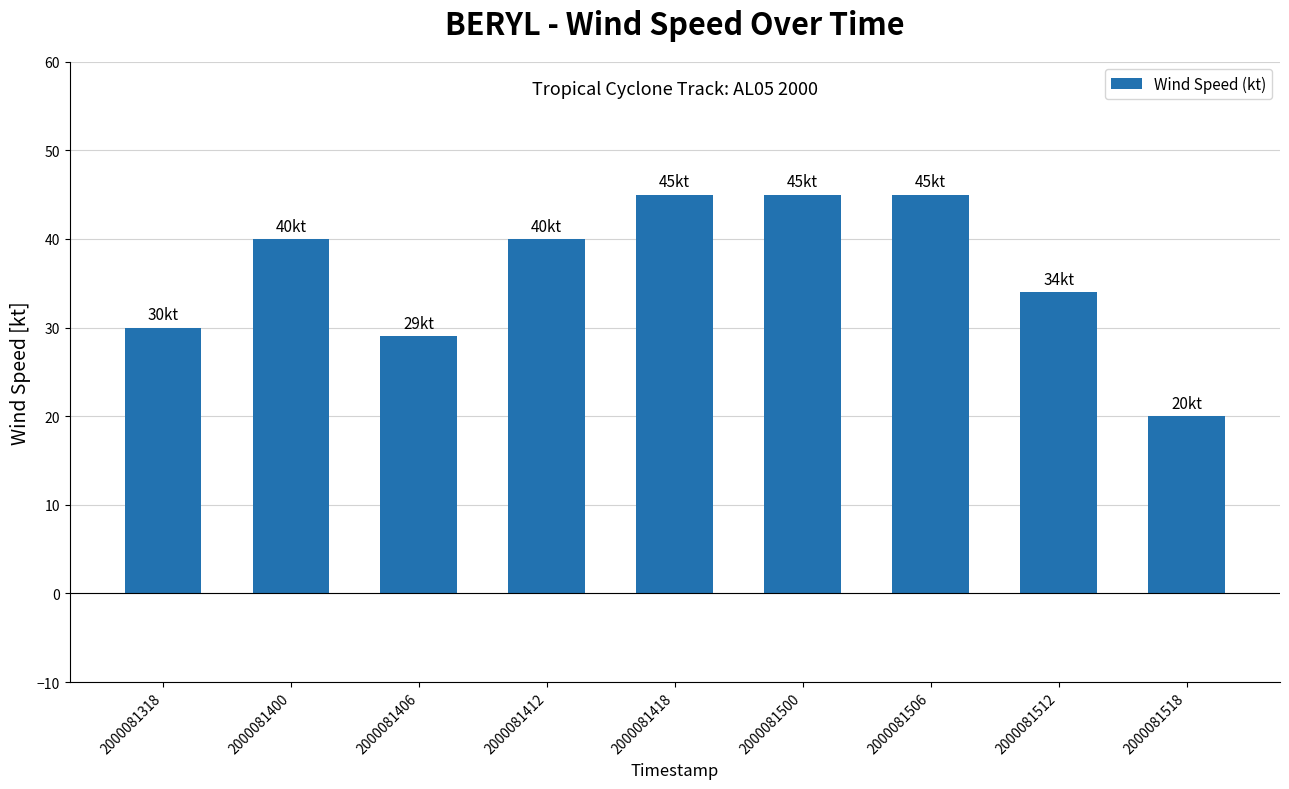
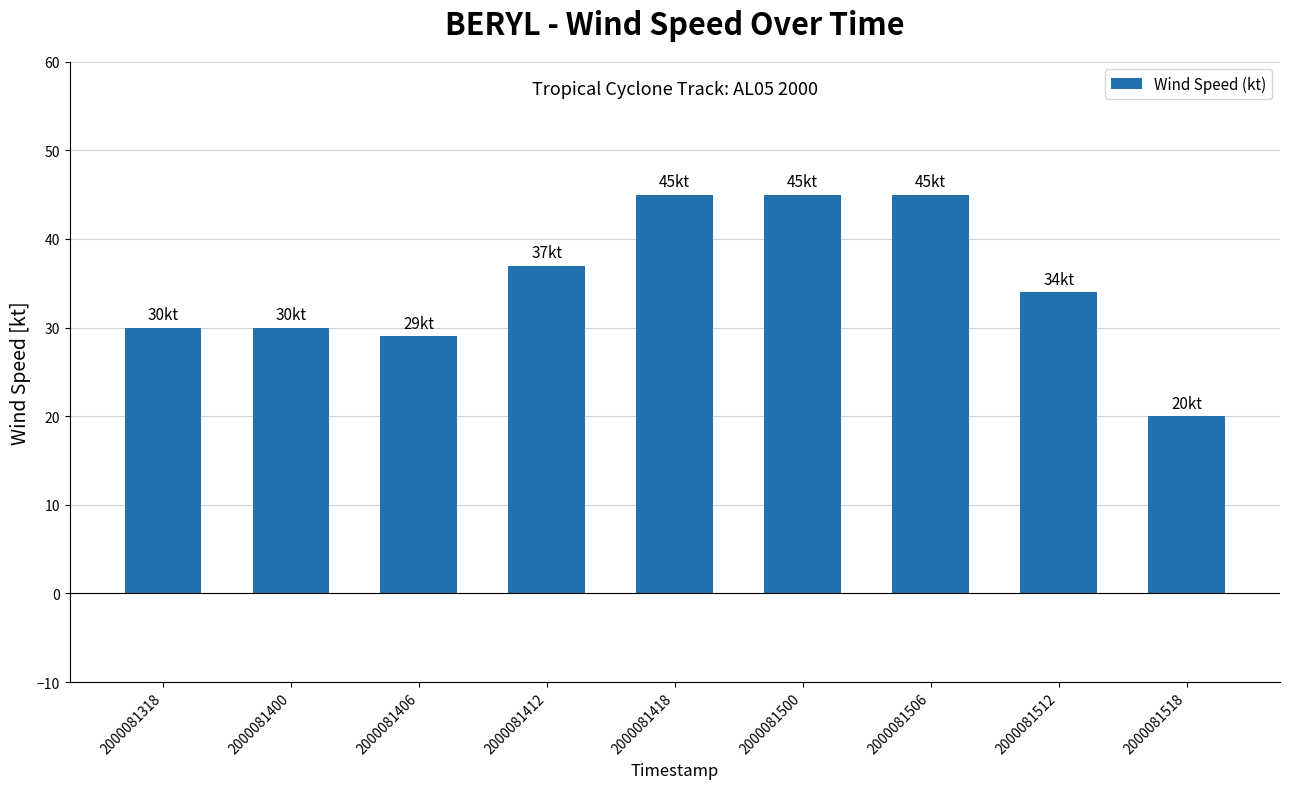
  {
    "2000081318": 30,
-   "2000081400": 40,
+   "2000081400": 30,
    "2000081406": 29,
-   "2000081412": 40,
+   "2000081412": 37,
    "2000081418": 45,
    "2000081500": 45,
    "2000081506": 45,
    "2000081512": 34,
    "2000081518": 20
  }
